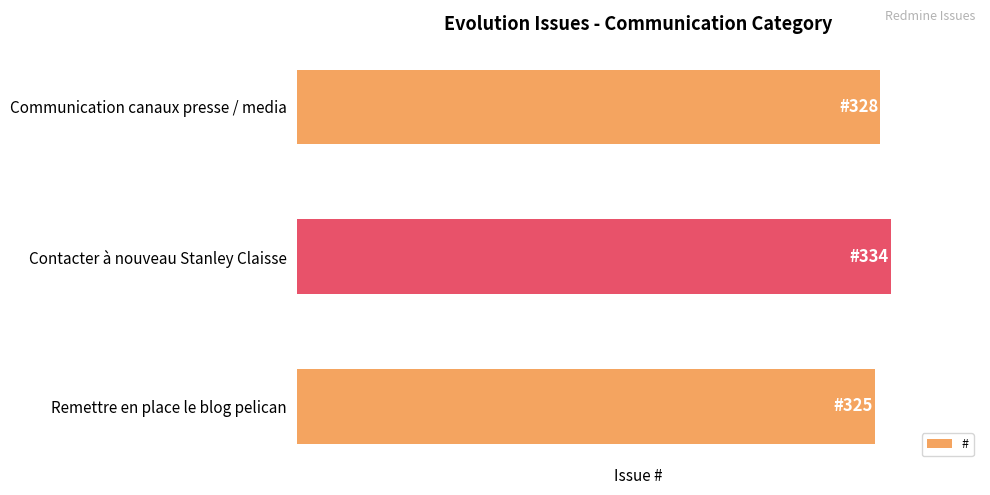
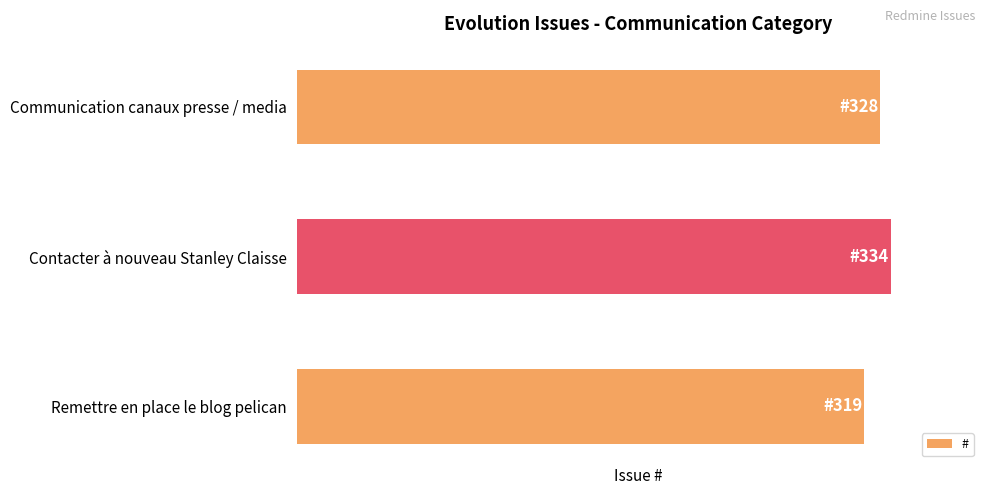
  {
    "Communication canaux presse / media": 328,
    "Contacter à nouveau Stanley Claisse": 334,
-   "Remettre en place le blog pelican": 325
+   "Remettre en place le blog pelican": 319
  }
